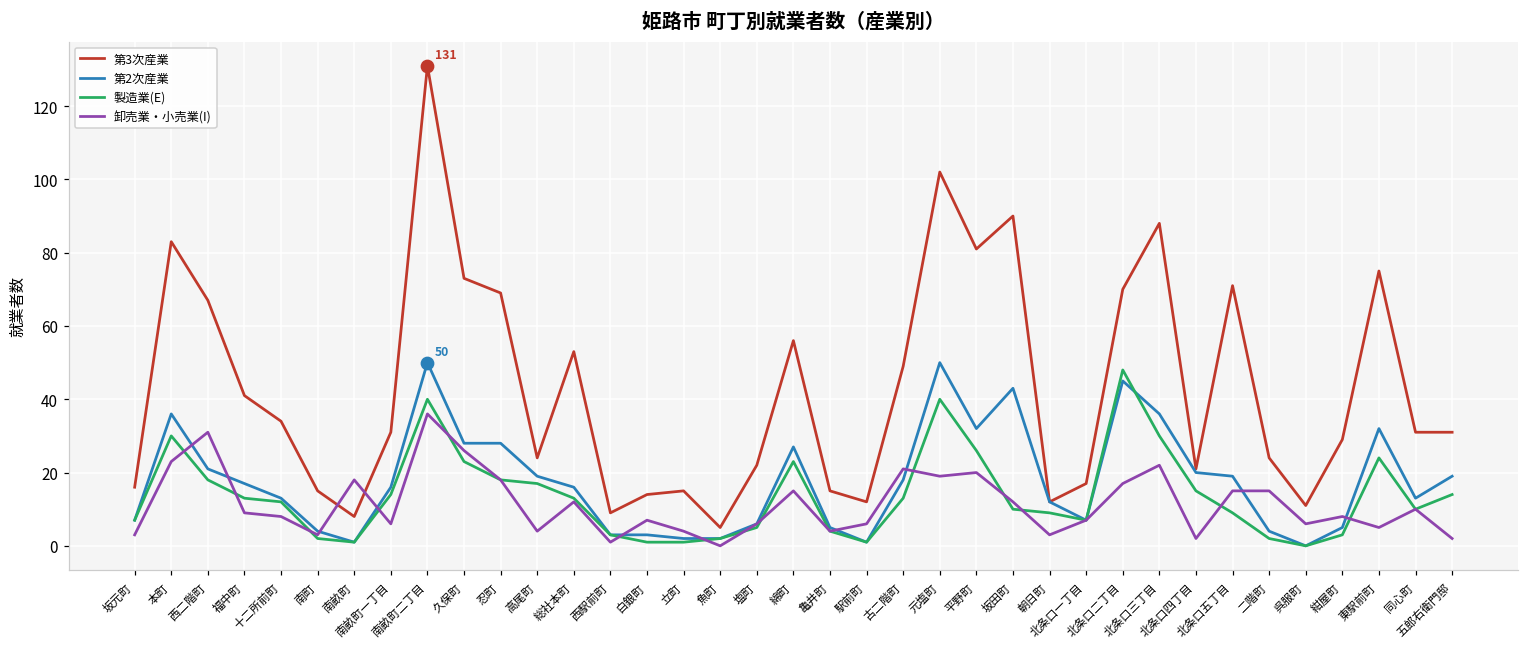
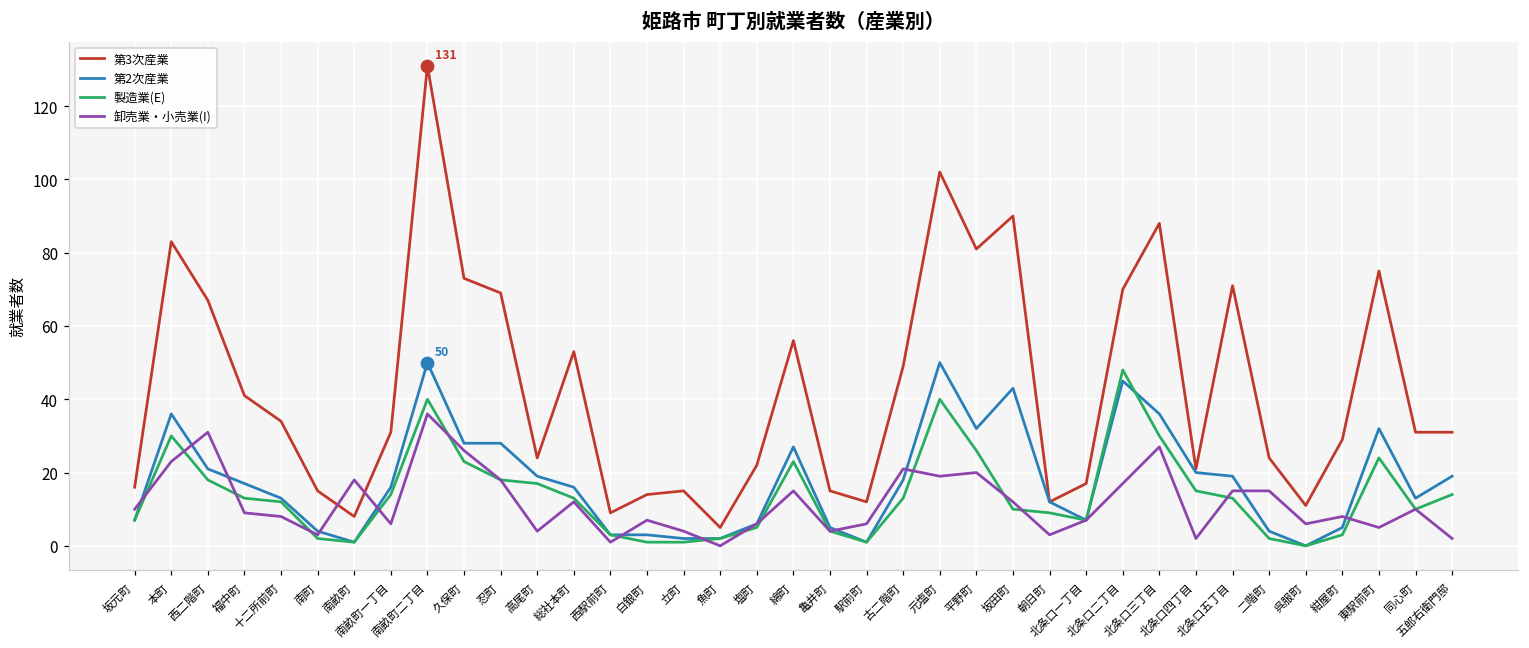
  {
    "製造業(E)": {
      "本町": 30,
      "西二階町": 18,
      "福中町": 13,
      "十二所前町": 12,
      "南町": 2,
      "南畝町一丁目": 14,
      "南畝町二丁目": 40,
      "久保町": 23,
      "高尾町": 17,
      "総社本町": 13,
      "白銀町": 1,
      "立町": 1,
      "塩町": 5,
      "綿町": 23,
      "古二階町": 13,
      "元塩町": 40,
      "平野町": 26,
      "坂田町": 10,
      "朝日町": 9,
      "北条口二丁目": 48,
      "北条口三丁目": 30,
      "北条口四丁目": 15,
-     "北条口五丁目": 9,
+     "北条口五丁目": 13,
      "二階町": 2,
      "紺屋町": 3,
      "東駅前町": 24,
      "五郎右衛門邸": 14
    },
    "卸売業・小売業(I)": {
-     "坂元町": 3,
+     "坂元町": 10,
      "本町": 23,
      "西二階町": 31,
      "福中町": 9,
      "十二所前町": 8,
      "南町": 3,
      "南畝町": 18,
      "南畝町一丁目": 6,
      "南畝町二丁目": 36,
      "久保町": 26,
      "高尾町": 4,
      "総社本町": 12,
      "西駅前町": 1,
      "白銀町": 7,
      "立町": 4,
      "魚町": 0,
      "綿町": 15,
      "駅前町": 6,
      "古二階町": 21,
      "元塩町": 19,
      "平野町": 20,
      "坂田町": 12,
      "朝日町": 3,
      "北条口二丁目": 17,
-     "北条口三丁目": 22,
+     "北条口三丁目": 27,
      "北条口四丁目": 2,
      "北条口五丁目": 15,
      "二階町": 15,
      "呉服町": 6,
      "紺屋町": 8,
      "東駅前町": 5,
      "五郎右衛門邸": 2
    }
  }
